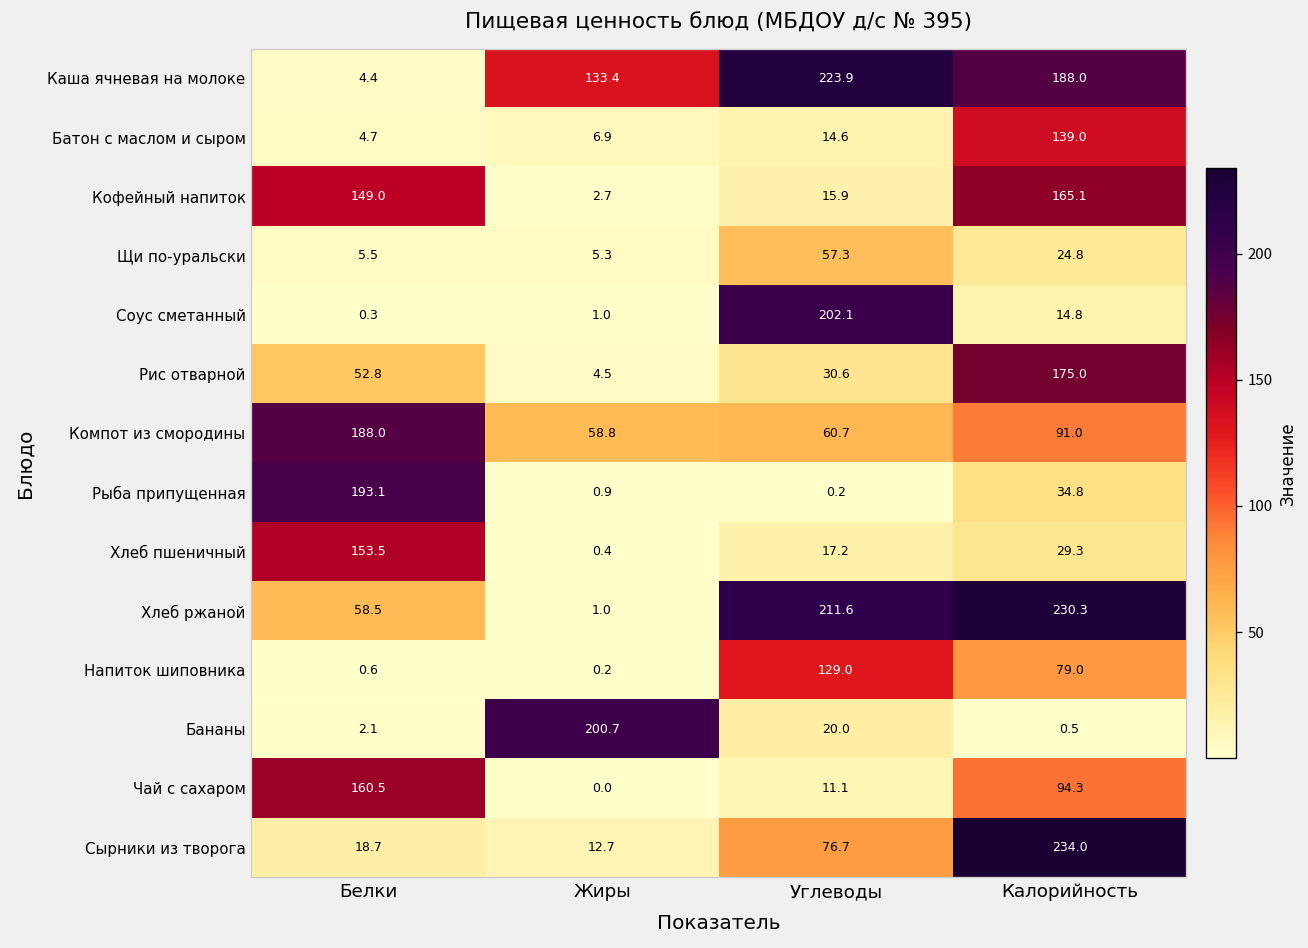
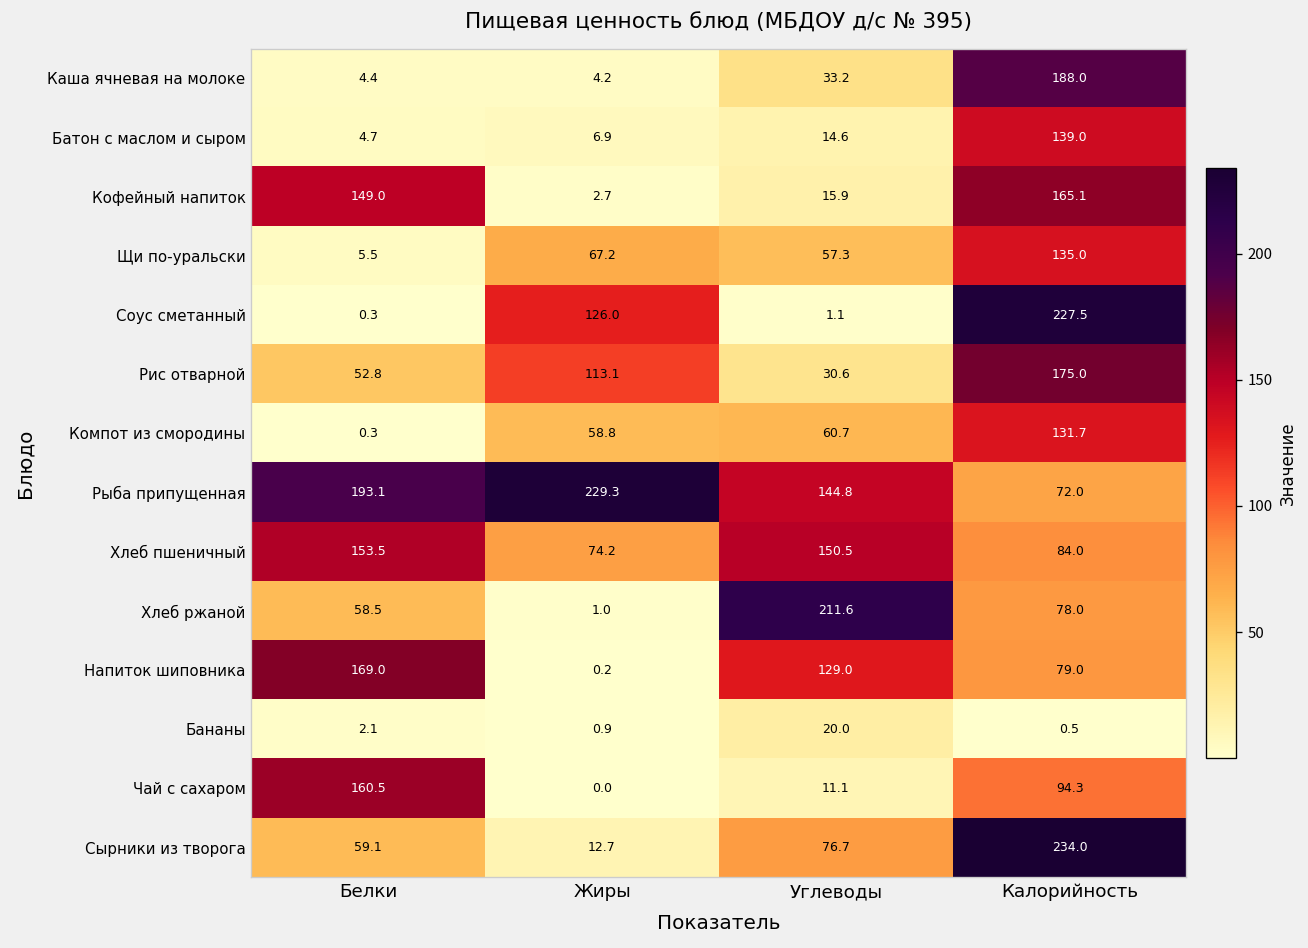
  {
    "Каша ячневая на молоке": {
      "Белки": 4.4,
-     "Жиры": 133.4,
-     "Углеводы": 223.9,
+     "Жиры": 4.2,
+     "Углеводы": 33.2,
      "Калорийность": 188.0
    },
    "Батон с маслом и сыром": {
      "Белки": 4.7,
      "Жиры": 6.9,
      "Углеводы": 14.6,
      "Калорийность": 139.0
    },
    "Кофейный напиток": {
      "Белки": 149.0,
      "Жиры": 2.7,
      "Углеводы": 15.9,
      "Калорийность": 165.1
    },
    "Щи по-уральски": {
      "Белки": 5.5,
-     "Жиры": 5.3,
+     "Жиры": 67.2,
      "Углеводы": 57.3,
-     "Калорийность": 24.8
+     "Калорийность": 135.0
    },
    "Соус сметанный": {
      "Белки": 0.3,
-     "Жиры": 1.0,
-     "Углеводы": 202.1,
-     "Калорийность": 14.8
+     "Жиры": 126.0,
+     "Углеводы": 1.1,
+     "Калорийность": 227.5
    },
    "Рис отварной": {
      "Белки": 52.8,
-     "Жиры": 4.5,
+     "Жиры": 113.1,
      "Углеводы": 30.6,
      "Калорийность": 175.0
    },
    "Компот из смородины": {
-     "Белки": 188.0,
+     "Белки": 0.3,
      "Жиры": 58.8,
      "Углеводы": 60.7,
-     "Калорийность": 91.0
+     "Калорийность": 131.7
    },
    "Рыба припущенная": {
      "Белки": 193.1,
-     "Жиры": 0.9,
-     "Углеводы": 0.2,
-     "Калорийность": 34.8
+     "Жиры": 229.3,
+     "Углеводы": 144.8,
+     "Калорийность": 72.0
    },
    "Хлеб пшеничный": {
      "Белки": 153.5,
-     "Жиры": 0.4,
-     "Углеводы": 17.2,
-     "Калорийность": 29.3
+     "Жиры": 74.2,
+     "Углеводы": 150.5,
+     "Калорийность": 84.0
    },
    "Хлеб ржаной": {
      "Белки": 58.5,
      "Жиры": 1.0,
      "Углеводы": 211.6,
-     "Калорийность": 230.3
+     "Калорийность": 78.0
    },
    "Напиток шиповника": {
-     "Белки": 0.6,
+     "Белки": 169.0,
      "Жиры": 0.2,
      "Углеводы": 129.0,
      "Калорийность": 79.0
    },
    "Бананы": {
      "Белки": 2.1,
-     "Жиры": 200.7,
+     "Жиры": 0.9,
      "Углеводы": 20.0,
      "Калорийность": 0.5
    },
    "Чай с сахаром": {
      "Белки": 160.5,
      "Жиры": 0.0,
      "Углеводы": 11.1,
      "Калорийность": 94.3
    },
    "Сырники из творога": {
-     "Белки": 18.7,
+     "Белки": 59.1,
      "Жиры": 12.7,
      "Углеводы": 76.7,
      "Калорийность": 234.0
    }
  }
